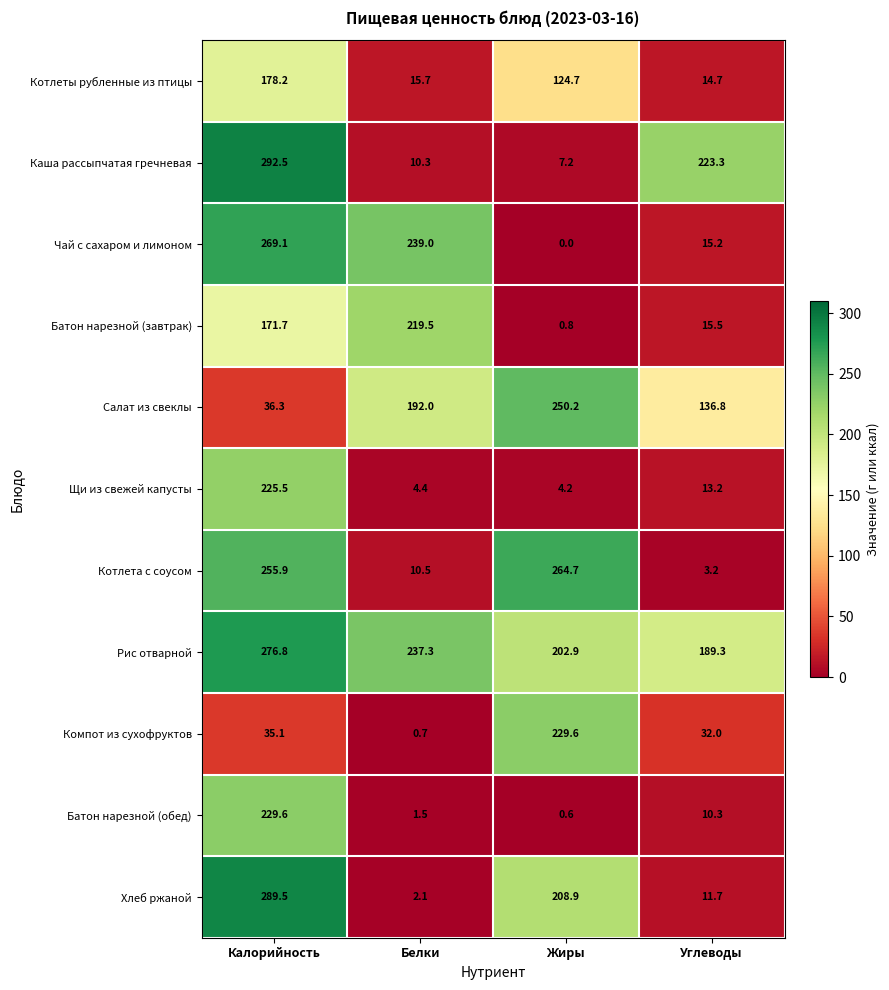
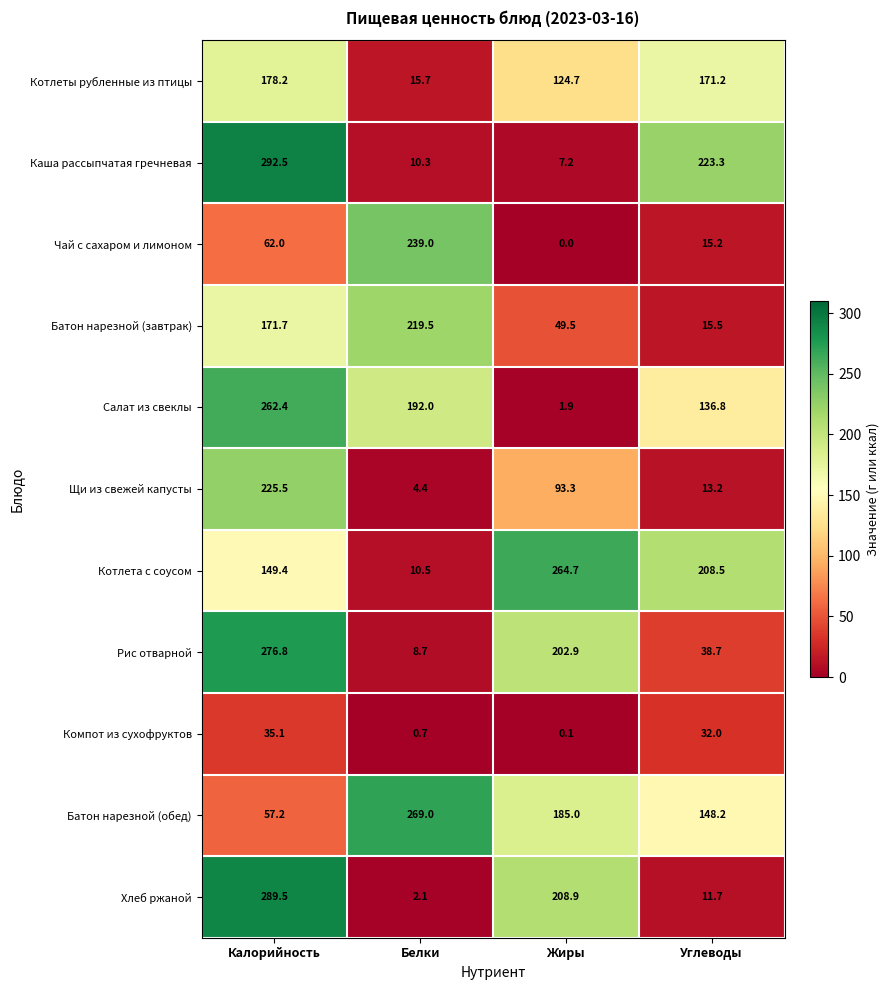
  {
    "Котлеты рубленные из птицы": {
      "Калорийность": 178.2,
      "Белки": 15.7,
      "Жиры": 124.7,
-     "Углеводы": 14.7
+     "Углеводы": 171.2
    },
    "Каша рассыпчатая гречневая": {
      "Калорийность": 292.5,
      "Белки": 10.3,
      "Жиры": 7.2,
      "Углеводы": 223.3
    },
    "Чай с сахаром и лимоном": {
-     "Калорийность": 269.1,
+     "Калорийность": 62.0,
      "Белки": 239.0,
      "Жиры": 0.0,
      "Углеводы": 15.2
    },
    "Батон нарезной (завтрак)": {
      "Калорийность": 171.7,
      "Белки": 219.5,
-     "Жиры": 0.8,
+     "Жиры": 49.5,
      "Углеводы": 15.5
    },
    "Салат из свеклы": {
-     "Калорийность": 36.3,
+     "Калорийность": 262.4,
      "Белки": 192.0,
-     "Жиры": 250.2,
+     "Жиры": 1.9,
      "Углеводы": 136.8
    },
    "Щи из свежей капусты": {
      "Калорийность": 225.5,
      "Белки": 4.4,
-     "Жиры": 4.2,
+     "Жиры": 93.3,
      "Углеводы": 13.2
    },
    "Котлета с соусом": {
-     "Калорийность": 255.9,
+     "Калорийность": 149.4,
      "Белки": 10.5,
      "Жиры": 264.7,
-     "Углеводы": 3.2
+     "Углеводы": 208.5
    },
    "Рис отварной": {
      "Калорийность": 276.8,
-     "Белки": 237.3,
+     "Белки": 8.7,
      "Жиры": 202.9,
-     "Углеводы": 189.3
+     "Углеводы": 38.7
    },
    "Компот из сухофруктов": {
      "Калорийность": 35.1,
      "Белки": 0.7,
-     "Жиры": 229.6,
+     "Жиры": 0.1,
      "Углеводы": 32.0
    },
    "Батон нарезной (обед)": {
-     "Калорийность": 229.6,
-     "Белки": 1.5,
-     "Жиры": 0.6,
-     "Углеводы": 10.3
+     "Калорийность": 57.2,
+     "Белки": 269.0,
+     "Жиры": 185.0,
+     "Углеводы": 148.2
    },
    "Хлеб ржаной": {
      "Калорийность": 289.5,
      "Белки": 2.1,
      "Жиры": 208.9,
      "Углеводы": 11.7
    }
  }
